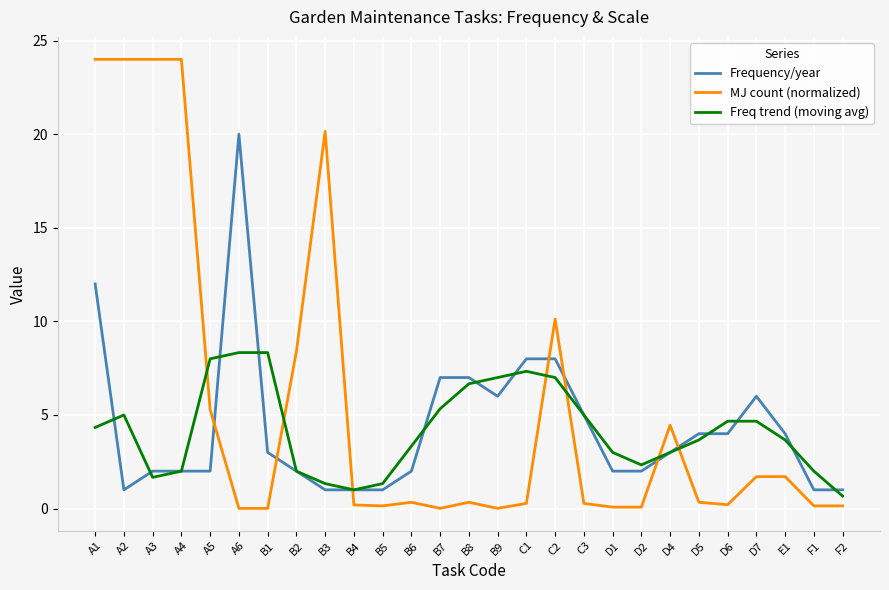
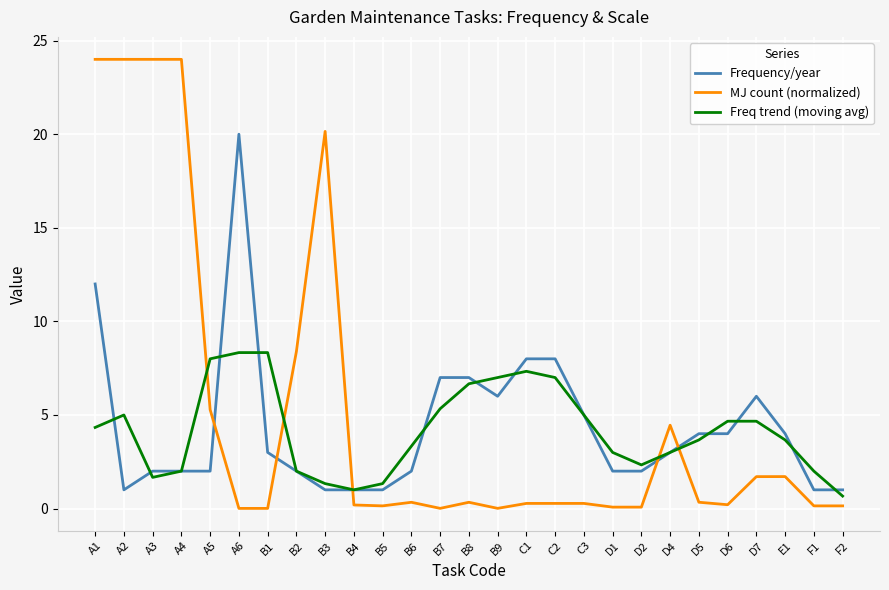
  {
    "Frequency/year": {
      "A1": 12.0,
      "A2": 1.0,
      "A3": 2.0,
      "A5": 2.0,
      "A6": 20.0,
      "B1": 3.0,
      "B3": 1.0,
      "B5": 1.0,
      "B6": 2.0,
      "B7": 7.0,
      "B8": 7.0,
      "B9": 6.0,
      "C1": 8.0,
      "C2": 8.0,
      "D1": 2.0,
      "D2": 2.0,
      "D5": 4.0,
      "D6": 4.0,
      "D7": 6.0,
      "E1": 4.0,
      "F1": 1.0,
      "F2": 1.0
    },
    "MJ count (normalized)": {
      "A1": 24.0,
      "A2": 24.0,
      "A3": 24.0,
      "A4": 24.0,
      "A5": 5.3,
      "A6": 0.0,
      "B1": 0.0,
      "B2": 8.4,
      "B3": 20.2,
      "B4": 0.2,
      "B5": 0.1,
      "B6": 0.3,
      "B7": 0.0,
      "B8": 0.3,
      "B9": 0.0,
      "C1": 0.3,
-     "C2": 10.1,
+     "C2": 0.3,
      "C3": 0.3,
      "D1": 0.1,
      "D2": 0.1,
      "D4": 4.5,
      "D5": 0.3,
      "D6": 0.2,
      "D7": 1.7,
      "E1": 1.7,
      "F1": 0.1,
      "F2": 0.1
    },
    "Freq trend (moving avg)": {
      "A1": 4.3,
      "A2": 5.0,
      "A3": 1.7,
      "A5": 8.0,
      "A6": 8.3,
      "B1": 8.3,
      "B3": 1.3,
      "B5": 1.3,
      "B6": 3.3,
      "B7": 5.3,
      "B8": 6.7,
      "B9": 7.0,
      "C1": 7.3,
      "C2": 7.0,
      "D1": 3.0,
      "D2": 2.3,
      "D5": 3.7,
      "D6": 4.7,
      "D7": 4.7,
      "E1": 3.7,
      "F1": 2.0,
      "F2": 0.7
    }
  }
